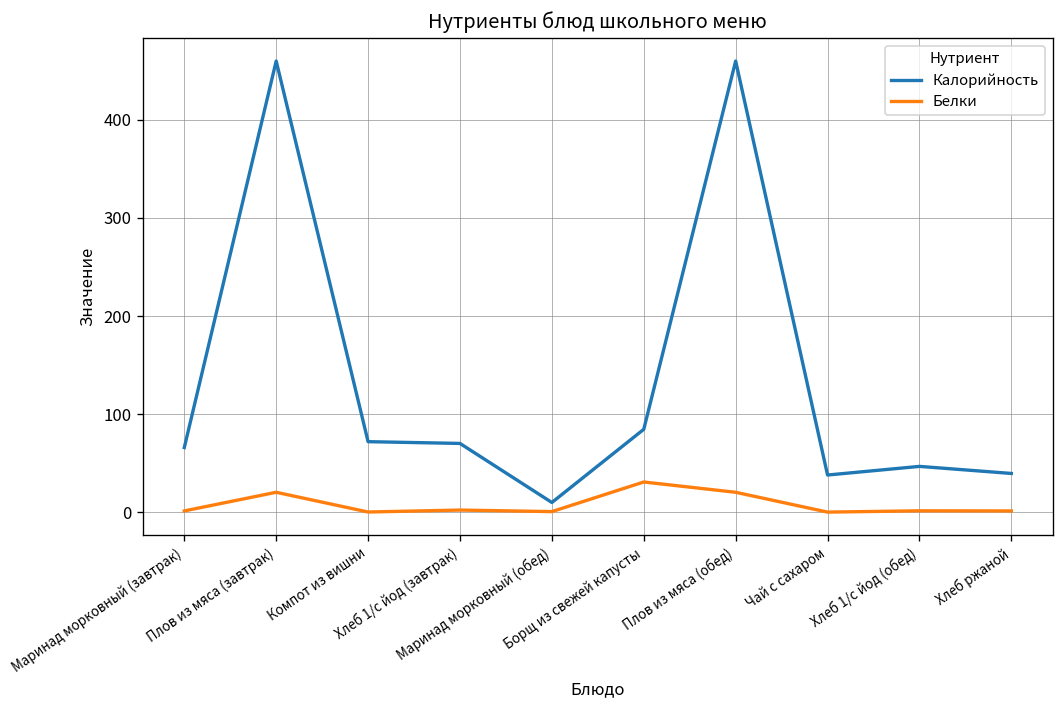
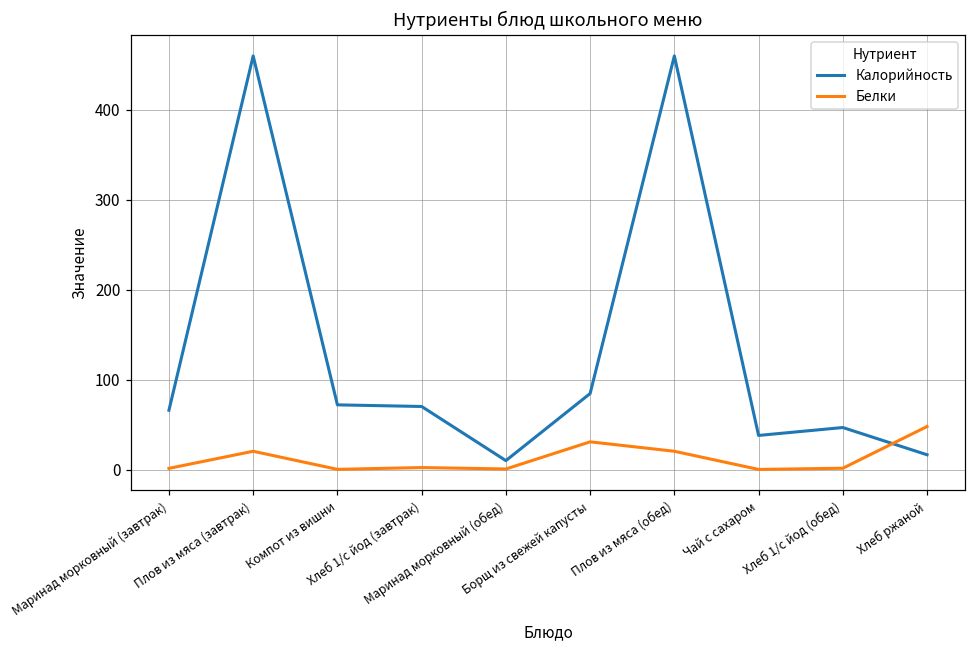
  {
    "Калорийность": {
      "Маринад морковный (завтрак)": 70,
      "Плов из мяса (завтрак)": 460,
      "Компот из вишни": 70,
      "Хлеб 1/с йод (завтрак)": 70,
      "Маринад морковный (обед)": 10,
      "Борщ из свежей капусты": 80,
      "Плов из мяса (обед)": 460,
      "Чай с сахаром": 40,
      "Хлеб 1/с йод (обед)": 50,
-     "Хлеб ржаной": 40
+     "Хлеб ржаной": 20
    },
    "Белки": {
      "Маринад морковный (завтрак)": 0,
      "Плов из мяса (завтрак)": 20,
      "Компот из вишни": 0,
      "Хлеб 1/с йод (завтрак)": 0,
      "Маринад морковный (обед)": 0,
      "Борщ из свежей капусты": 30,
      "Плов из мяса (обед)": 20,
      "Чай с сахаром": 0,
      "Хлеб 1/с йод (обед)": 0,
-     "Хлеб ржаной": 0
+     "Хлеб ржаной": 50
    }
  }
